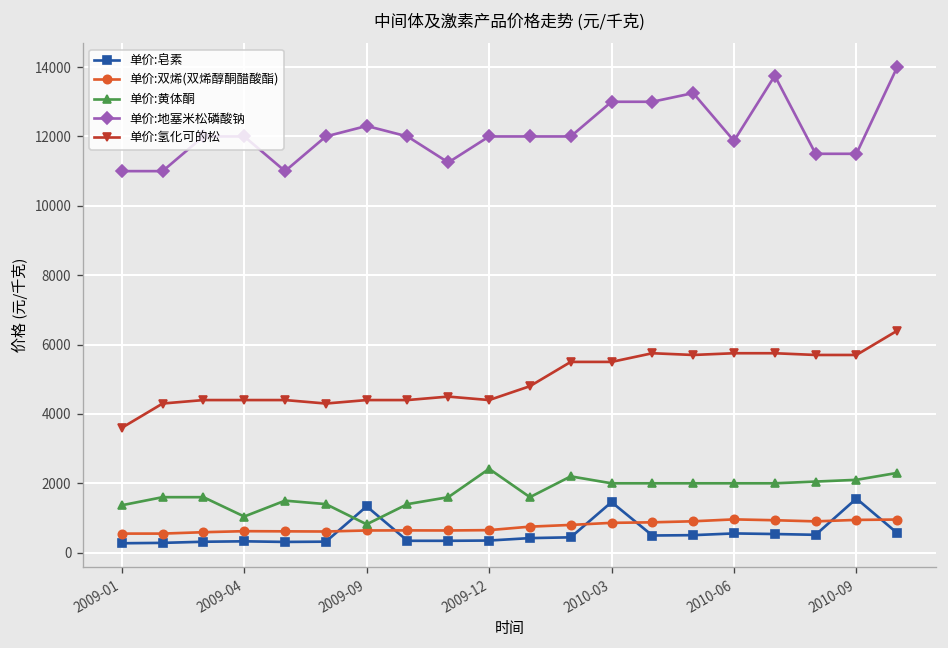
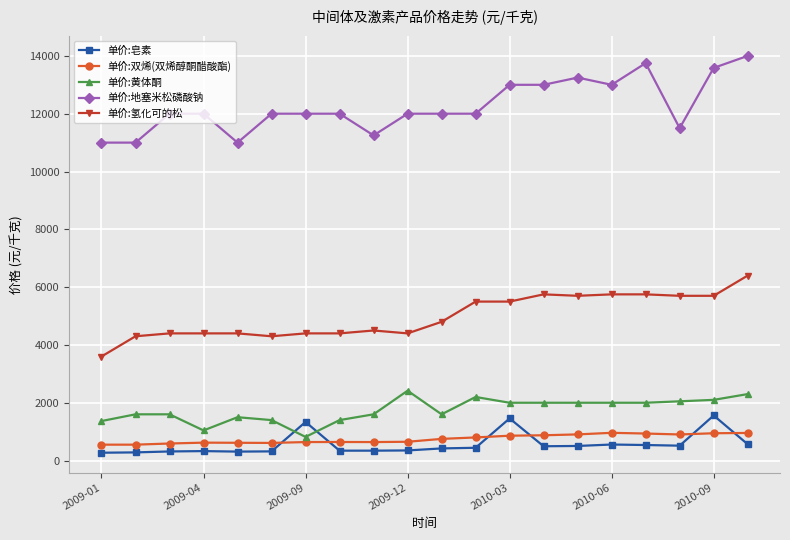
  {
    "单价:皂素": {
      "2009-01": 300,
      "2009-04": 300,
      "2009-09": 1300,
      "2009-12": 400,
      "2010-03": 1500,
      "2010-06": 600,
      "2010-09": 1600
    },
    "单价:黄体酮": {
      "2009-01": 1400,
      "2009-04": 1000,
      "2009-09": 800,
      "2009-12": 2400,
      "2010-03": 2000,
      "2010-06": 2000,
      "2010-09": 2100
    },
    "单价:地塞米松磷酸钠": {
      "2009-01": 11000,
-     "2009-09": 12300,
+     "2009-09": 12000,
      "2009-12": 12000,
      "2010-03": 13000,
-     "2010-06": 11900,
-     "2010-09": 11500
+     "2010-06": 13000,
+     "2010-09": 13600
    }
  }
